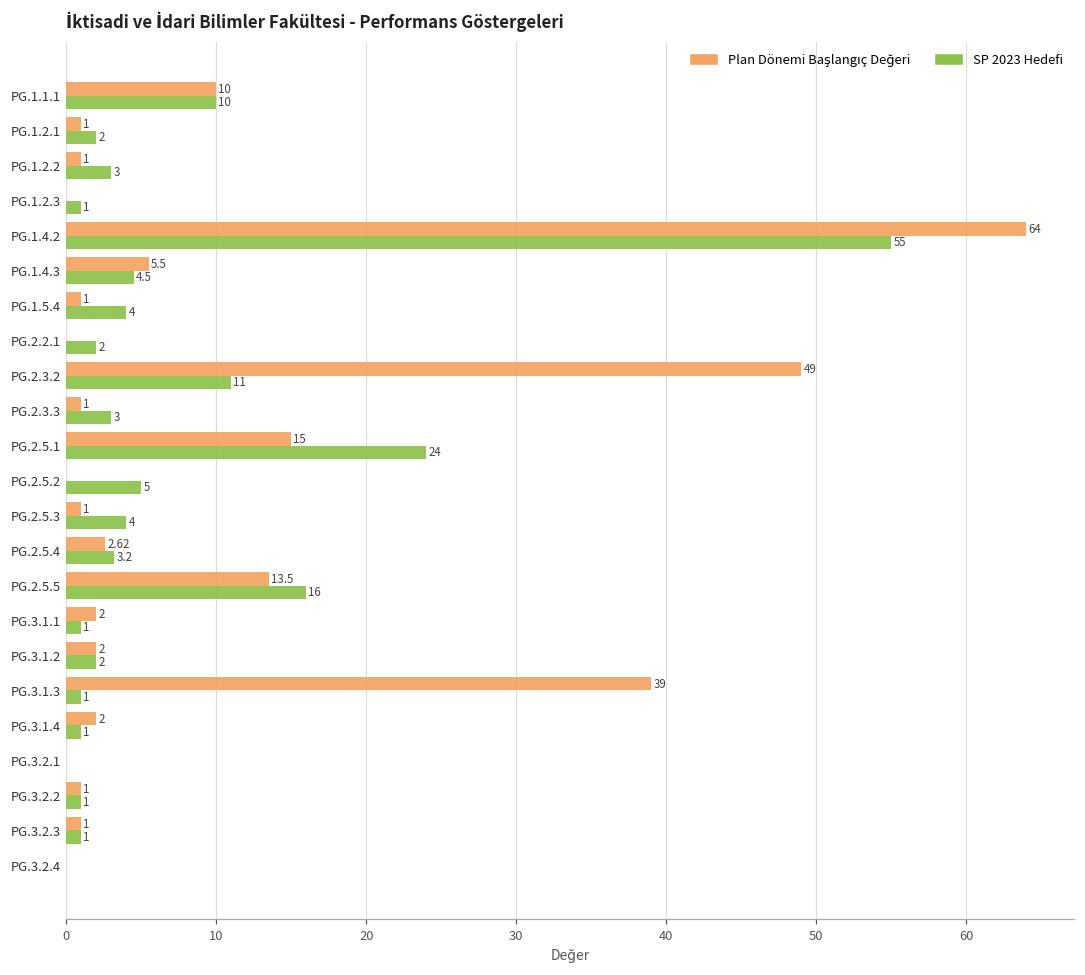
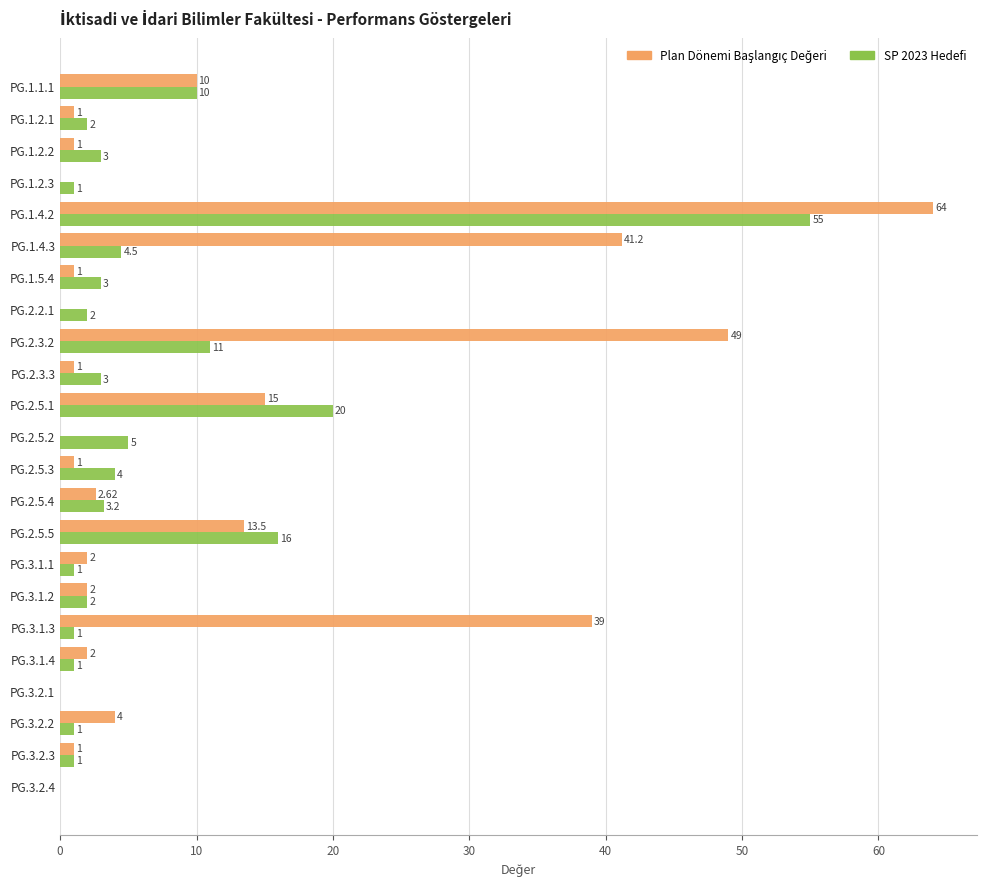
  {
    "Plan Dönemi Başlangıç Değeri": {
      "PG.1.1.1": 10,
      "PG.1.2.1": 1,
      "PG.1.2.2": 1,
      "PG.1.4.2": 64,
-     "PG.1.4.3": 5.5,
+     "PG.1.4.3": 41.2,
      "PG.1.5.4": 1,
      "PG.2.3.2": 49,
      "PG.2.3.3": 1,
      "PG.2.5.1": 15,
      "PG.2.5.3": 1,
      "PG.2.5.4": 2.62,
      "PG.2.5.5": 13.5,
      "PG.3.1.1": 2,
      "PG.3.1.2": 2,
      "PG.3.1.3": 39,
      "PG.3.1.4": 2,
-     "PG.3.2.2": 1,
+     "PG.3.2.2": 4,
      "PG.3.2.3": 1
    },
    "SP 2023 Hedefi": {
      "PG.1.1.1": 10,
      "PG.1.2.1": 2,
      "PG.1.2.2": 3,
      "PG.1.2.3": 1,
      "PG.1.4.2": 55,
      "PG.1.4.3": 4.5,
-     "PG.1.5.4": 4,
+     "PG.1.5.4": 3,
      "PG.2.2.1": 2,
      "PG.2.3.2": 11,
      "PG.2.3.3": 3,
-     "PG.2.5.1": 24,
+     "PG.2.5.1": 20,
      "PG.2.5.2": 5,
      "PG.2.5.3": 4,
      "PG.2.5.4": 3.2,
      "PG.2.5.5": 16,
      "PG.3.1.1": 1,
      "PG.3.1.2": 2,
      "PG.3.1.3": 1,
      "PG.3.1.4": 1,
      "PG.3.2.2": 1,
      "PG.3.2.3": 1
    }
  }
